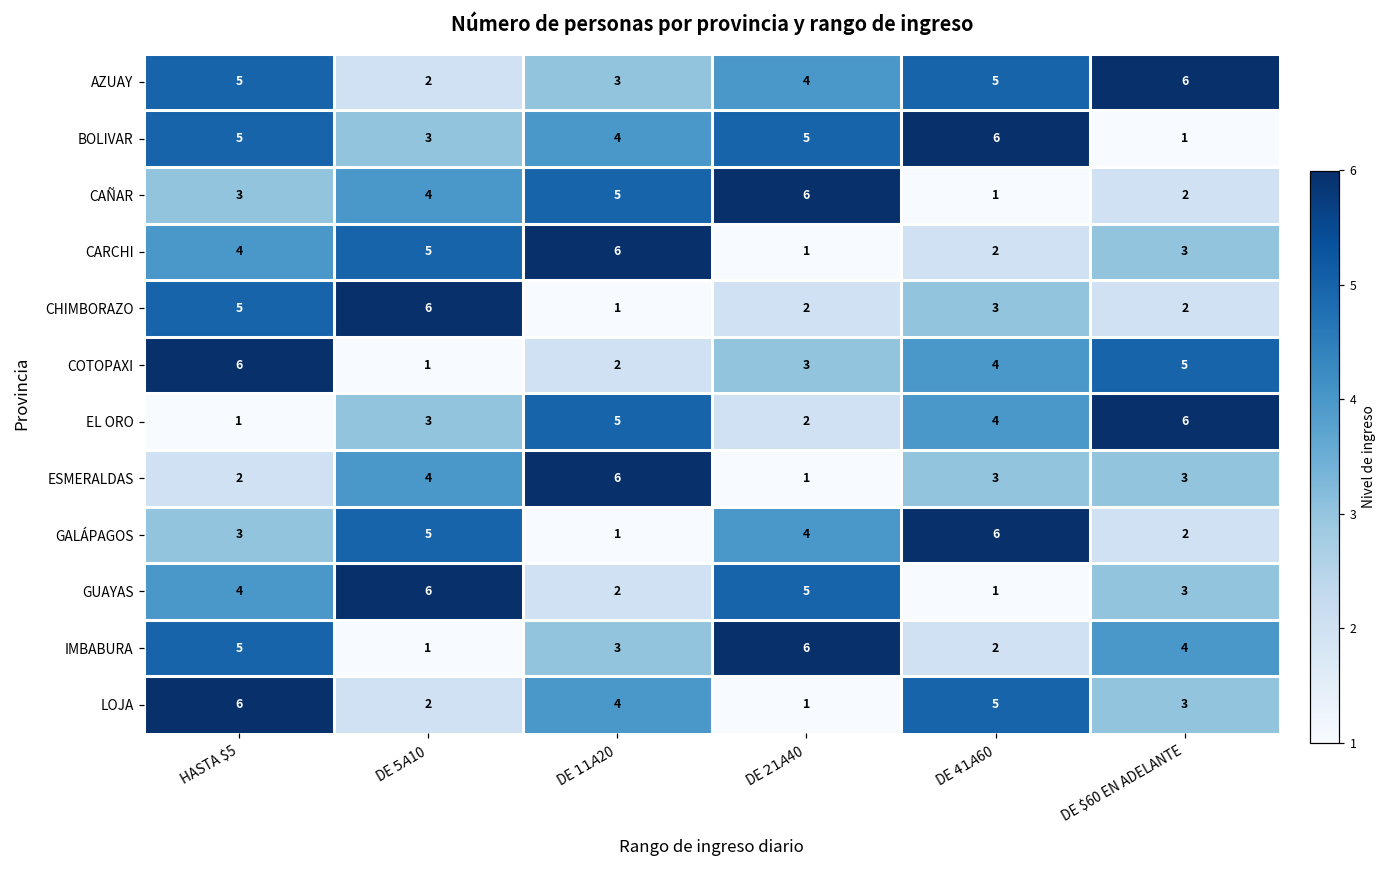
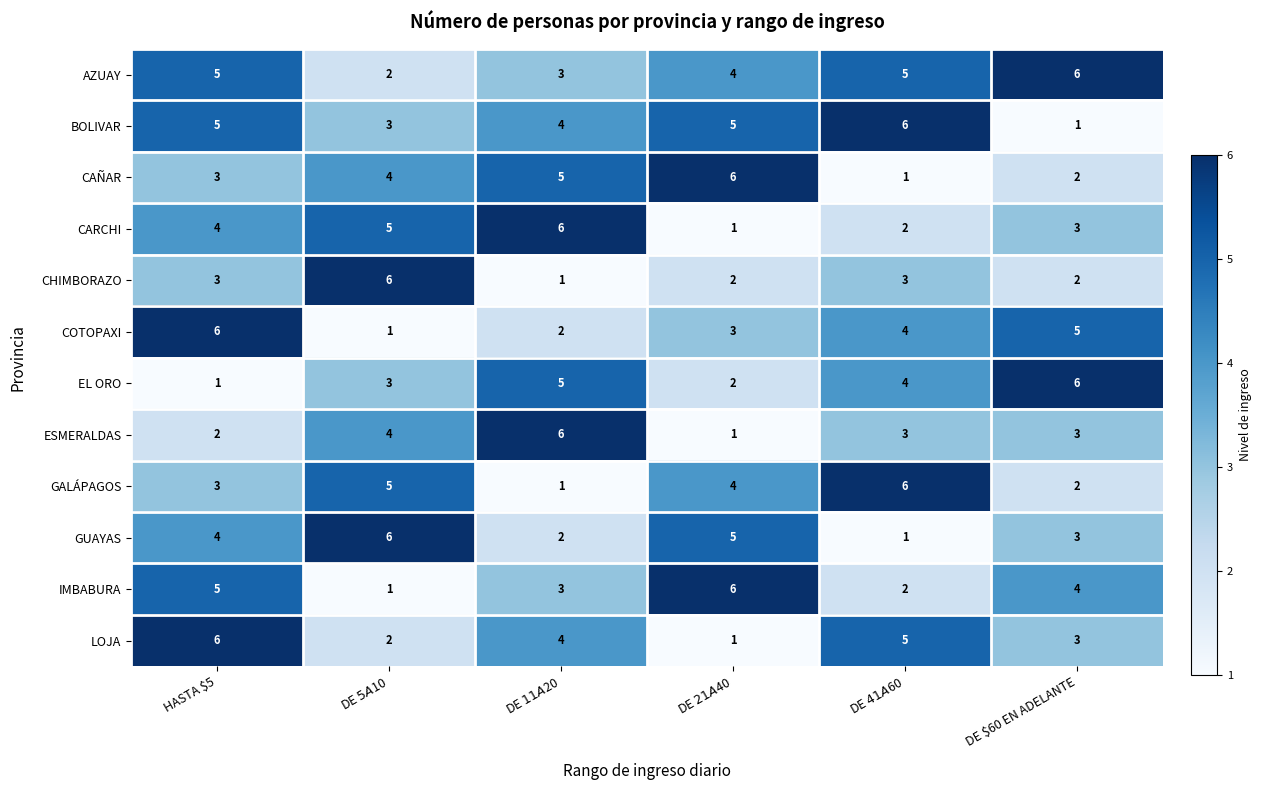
  {
    "AZUAY": {
      "HASTA $5": 5,
      "DE $60 EN ADELANTE": 6
    },
    "BOLIVAR": {
      "HASTA $5": 5,
      "DE $60 EN ADELANTE": 1
    },
    "CAÑAR": {
      "HASTA $5": 3,
      "DE $60 EN ADELANTE": 2
    },
    "CARCHI": {
      "HASTA $5": 4,
      "DE $60 EN ADELANTE": 3
    },
    "CHIMBORAZO": {
-     "HASTA $5": 5,
+     "HASTA $5": 3,
      "DE $60 EN ADELANTE": 2
    },
    "COTOPAXI": {
      "HASTA $5": 6,
      "DE $60 EN ADELANTE": 5
    },
    "EL ORO": {
      "HASTA $5": 1,
      "DE $60 EN ADELANTE": 6
    },
    "ESMERALDAS": {
      "HASTA $5": 2,
      "DE $60 EN ADELANTE": 3
    },
    "GALÁPAGOS": {
      "HASTA $5": 3,
      "DE $60 EN ADELANTE": 2
    },
    "GUAYAS": {
      "HASTA $5": 4,
      "DE $60 EN ADELANTE": 3
    },
    "IMBABURA": {
      "HASTA $5": 5,
      "DE $60 EN ADELANTE": 4
    },
    "LOJA": {
      "HASTA $5": 6,
      "DE $60 EN ADELANTE": 3
    }
  }
